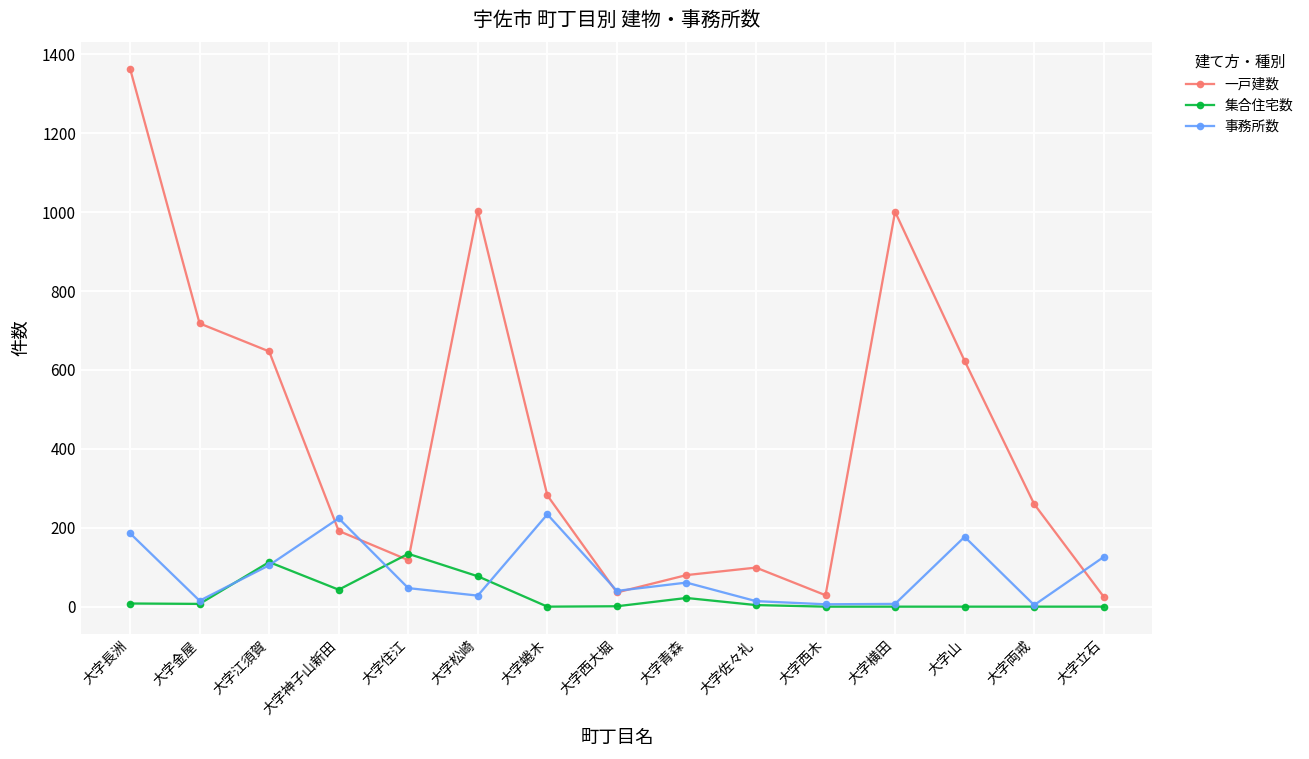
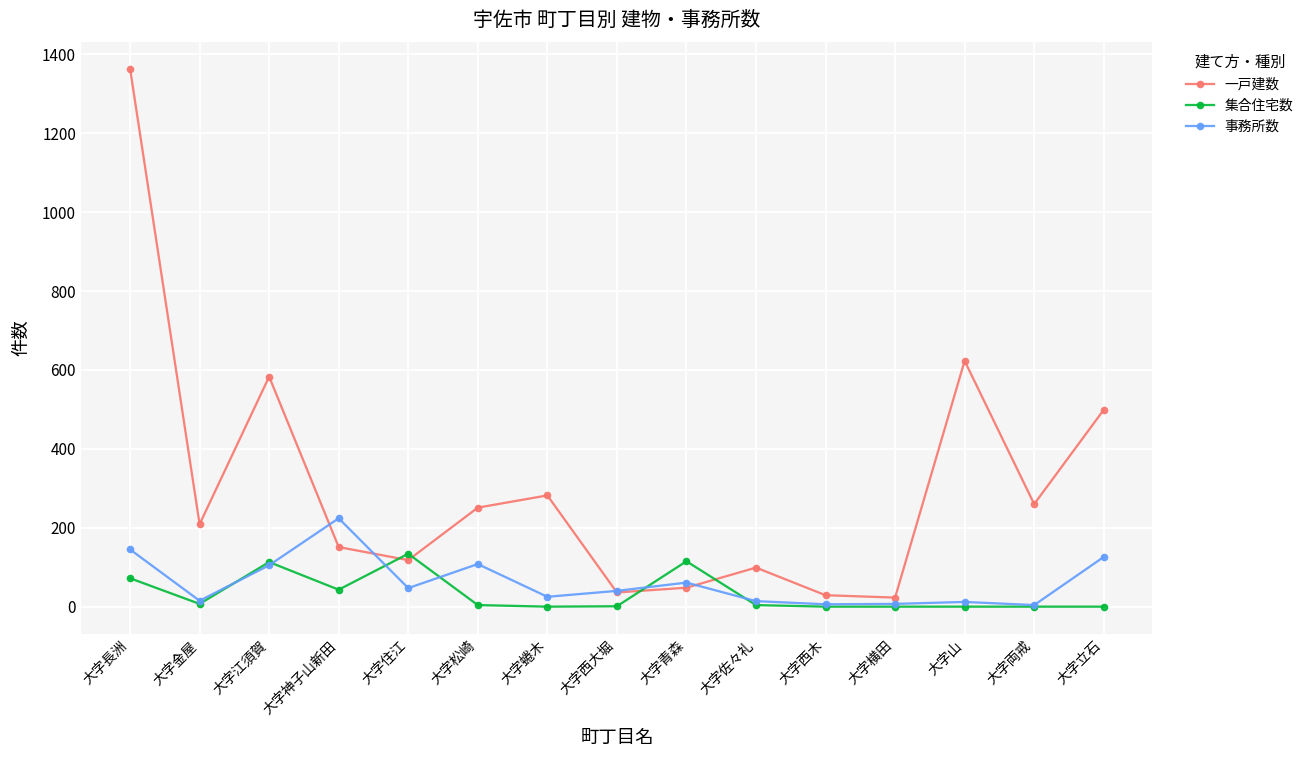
  {
    "一戸建数": {
      "大字長洲": 1360,
-     "大字金屋": 720,
-     "大字江須賀": 650,
-     "大字神子山新田": 190,
+     "大字金屋": 210,
+     "大字江須賀": 580,
+     "大字神子山新田": 150,
      "大字住江": 120,
-     "大字松崎": 1000,
+     "大字松崎": 250,
      "大字蜷木": 280,
-     "大字青森": 80,
+     "大字青森": 50,
      "大字佐々礼": 100,
      "大字西木": 30,
-     "大字横田": 1000,
+     "大字横田": 20,
      "大字山": 620,
      "大字両戒": 260,
-     "大字立石": 30
+     "大字立石": 500
    },
    "集合住宅数": {
-     "大字長洲": 10,
+     "大字長洲": 70,
      "大字金屋": 10,
      "大字江須賀": 110,
      "大字神子山新田": 40,
      "大字住江": 130,
-     "大字松崎": 80,
+     "大字松崎": 0,
      "大字蜷木": 0,
      "大字西大堀": 0,
-     "大字青森": 20,
+     "大字青森": 120,
      "大字佐々礼": 0,
      "大字山": 0,
      "大字立石": 0
    },
    "事務所数": {
-     "大字長洲": 190,
+     "大字長洲": 150,
      "大字金屋": 20,
      "大字江須賀": 110,
      "大字神子山新田": 220,
      "大字住江": 50,
-     "大字松崎": 30,
-     "大字蜷木": 230,
+     "大字松崎": 110,
+     "大字蜷木": 30,
      "大字青森": 60,
      "大字佐々礼": 10,
-     "大字山": 180,
+     "大字山": 10,
      "大字立石": 130
    }
  }
